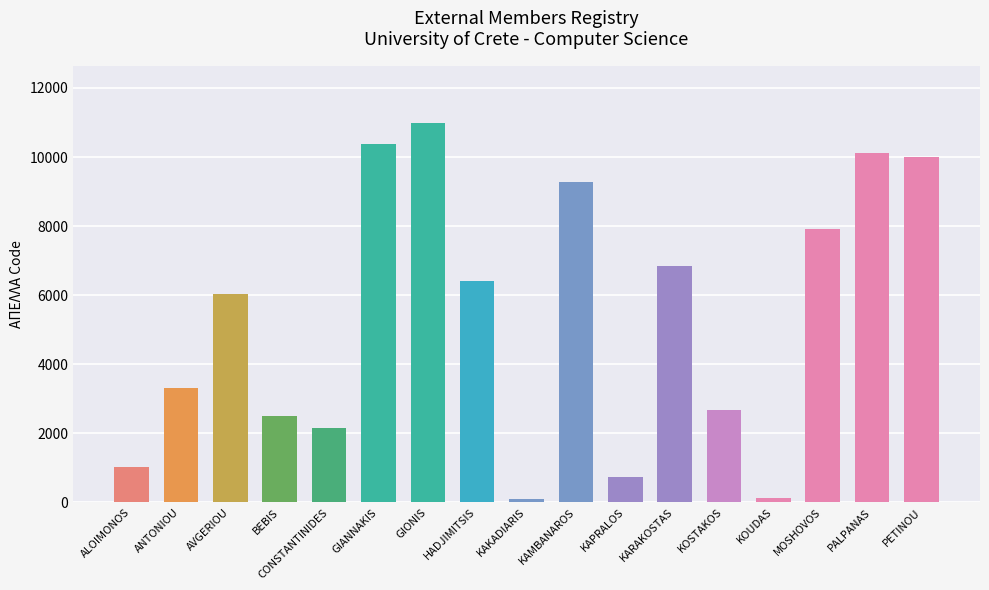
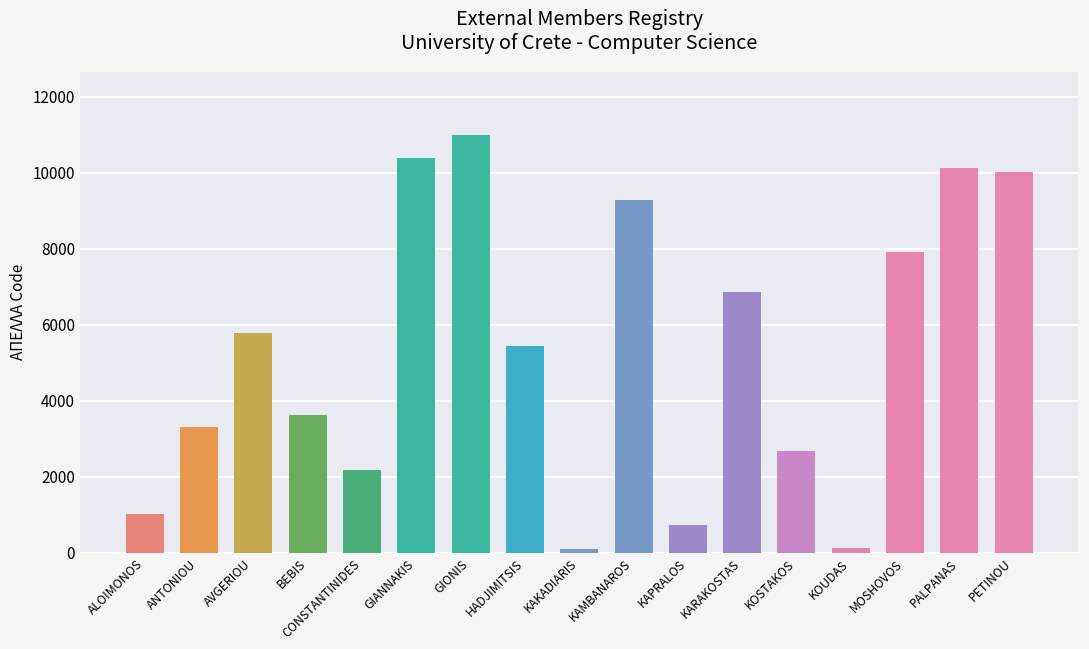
  {
    "ALOIMONOS": 1000,
    "ANTONIOU": 3300,
-   "AVGERIOU": 6000,
-   "BEBIS": 2500,
+   "AVGERIOU": 5800,
+   "BEBIS": 3600,
    "CONSTANTINIDES": 2200,
    "GIANNAKIS": 10400,
    "GIONIS": 11000,
-   "HADJIMITSIS": 6400,
+   "HADJIMITSIS": 5400,
    "KAKADIARIS": 100,
    "KAMBANAROS": 9300,
    "KAPRALOS": 700,
    "KARAKOSTAS": 6800,
    "KOSTAKOS": 2700,
    "KOUDAS": 100,
    "MOSHOVOS": 7900,
    "PALPANAS": 10100,
    "PETINOU": 10000
  }
